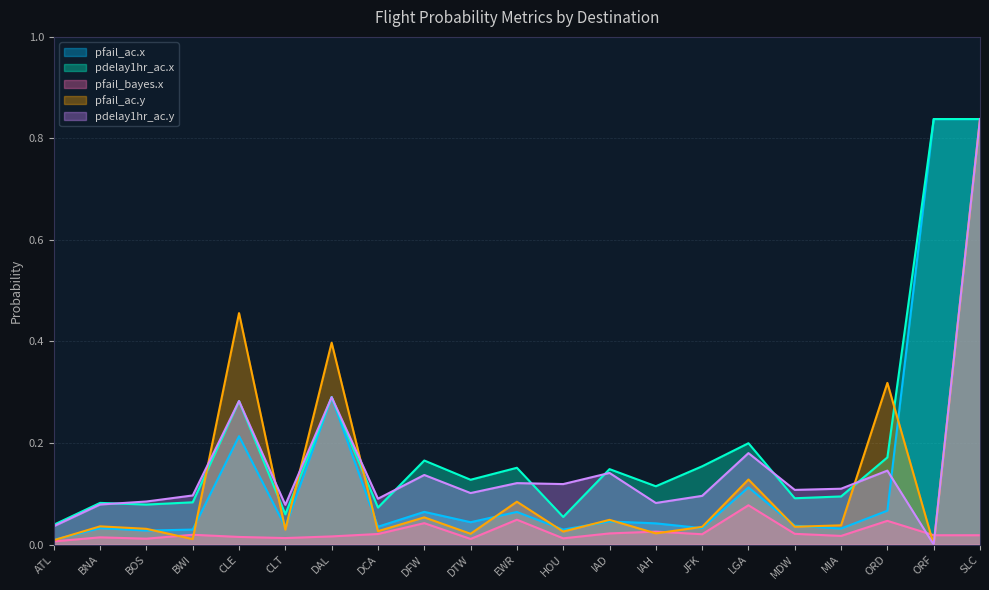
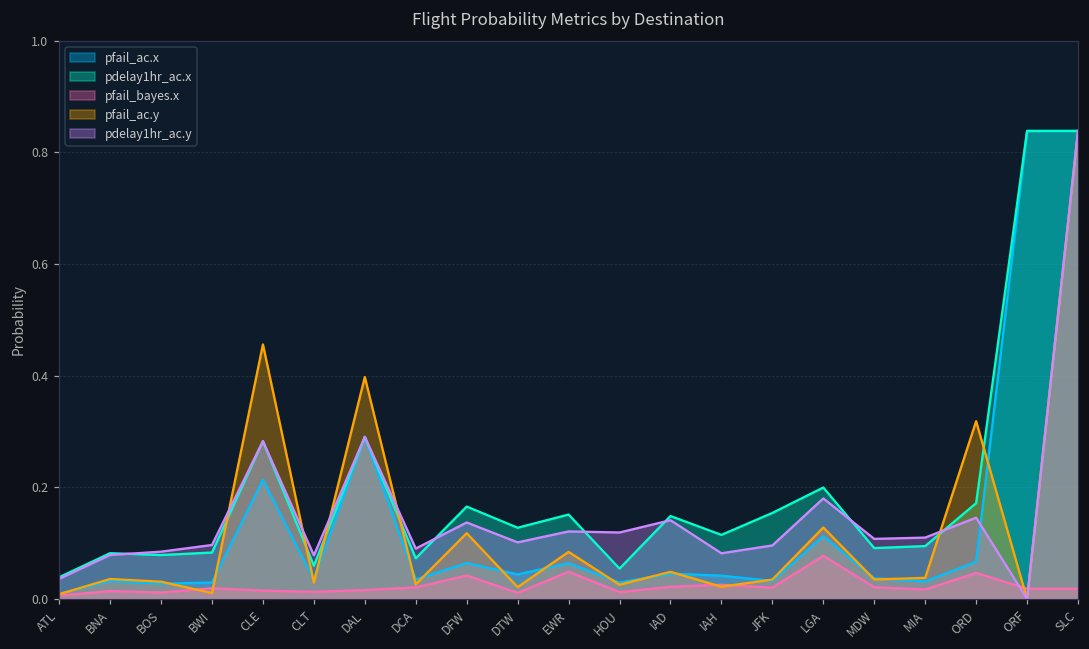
  {
    "pfail_ac.y": {
      "BWI": 0.01,
      "CLE": 0.46,
      "CLT": 0.03,
      "DAL": 0.40,
      "DCA": 0.03,
-     "DFW": 0.05,
+     "DFW": 0.12,
      "DTW": 0.02,
      "EWR": 0.08,
      "LGA": 0.13,
      "MIA": 0.04,
      "ORD": 0.32
    }
  }
